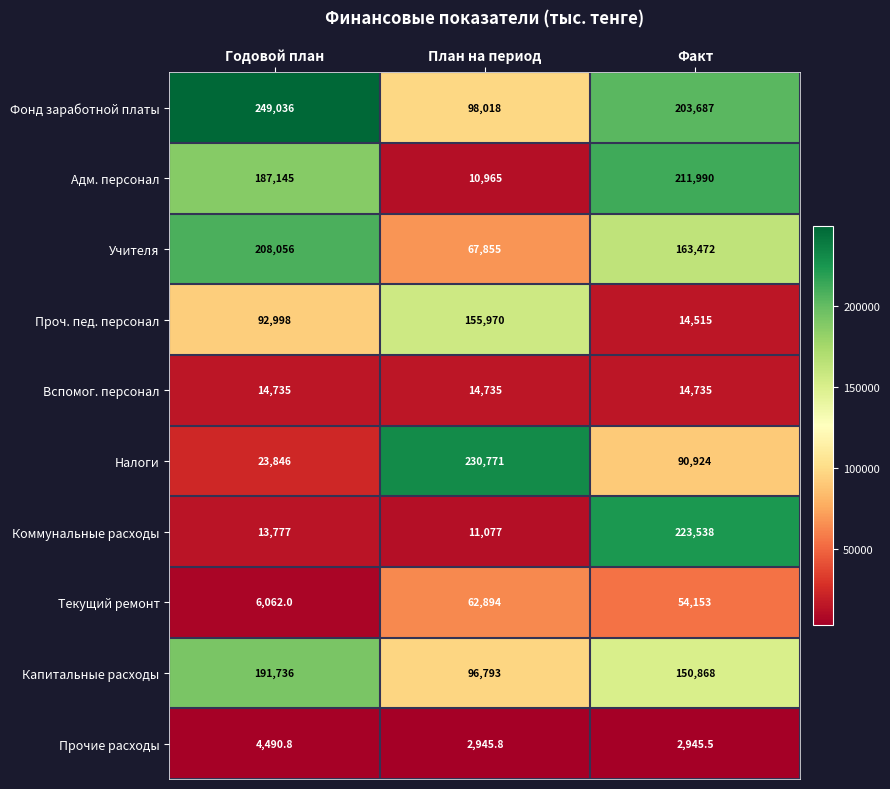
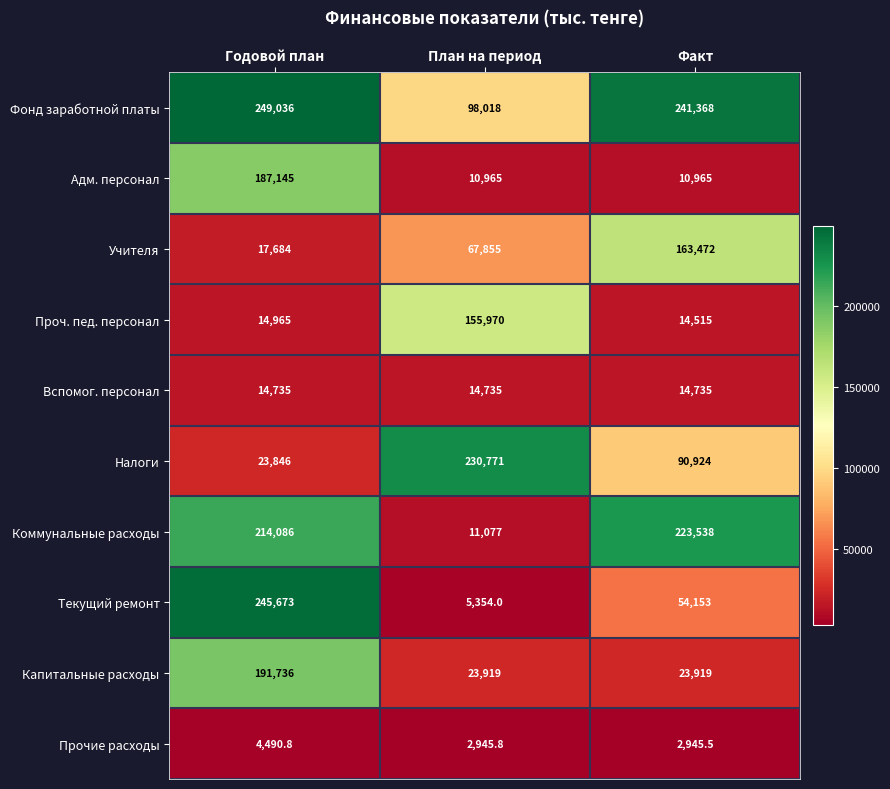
  {
    "Фонд заработной платы": {
      "Годовой план": "249,036",
      "План на период": "98,018",
-     "Факт": "203,687"
+     "Факт": "241,368"
    },
    "Адм. персонал": {
      "Годовой план": "187,145",
      "План на период": "10,965",
-     "Факт": "211,990"
+     "Факт": "10,965"
    },
    "Учителя": {
-     "Годовой план": "208,056",
+     "Годовой план": "17,684",
      "План на период": "67,855",
      "Факт": "163,472"
    },
    "Проч. пед. персонал": {
-     "Годовой план": "92,998",
+     "Годовой план": "14,965",
      "План на период": "155,970",
      "Факт": "14,515"
    },
    "Вспомог. персонал": {
      "Годовой план": "14,735",
      "План на период": "14,735",
      "Факт": "14,735"
    },
    "Налоги": {
      "Годовой план": "23,846",
      "План на период": "230,771",
      "Факт": "90,924"
    },
    "Коммунальные расходы": {
-     "Годовой план": "13,777",
+     "Годовой план": "214,086",
      "План на период": "11,077",
      "Факт": "223,538"
    },
    "Текущий ремонт": {
-     "Годовой план": "6,062.0",
-     "План на период": "62,894",
+     "Годовой план": "245,673",
+     "План на период": "5,354.0",
      "Факт": "54,153"
    },
    "Капитальные расходы": {
      "Годовой план": "191,736",
-     "План на период": "96,793",
-     "Факт": "150,868"
+     "План на период": "23,919",
+     "Факт": "23,919"
    },
    "Прочие расходы": {
      "Годовой план": "4,490.8",
      "План на период": "2,945.8",
      "Факт": "2,945.5"
    }
  }
